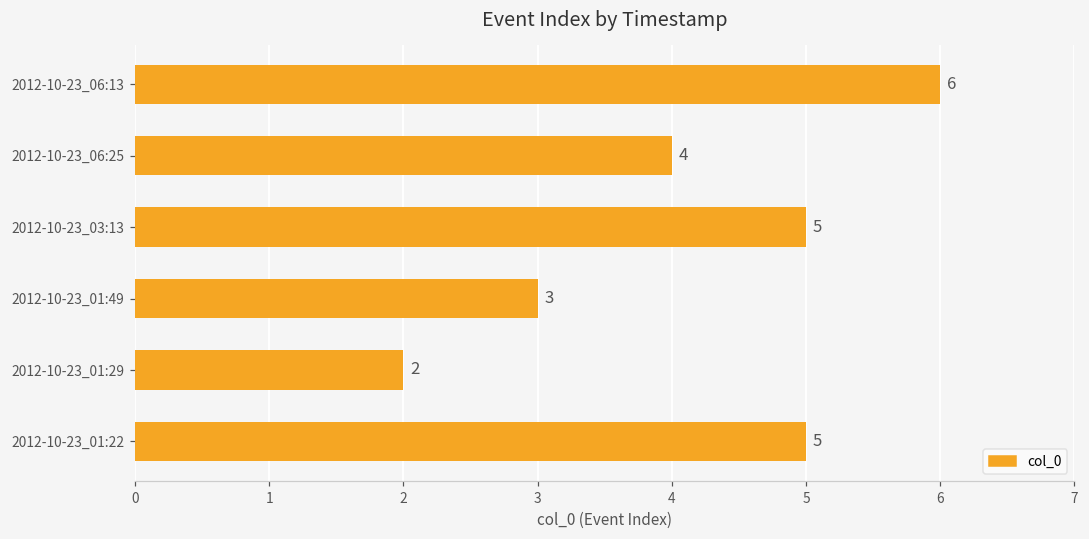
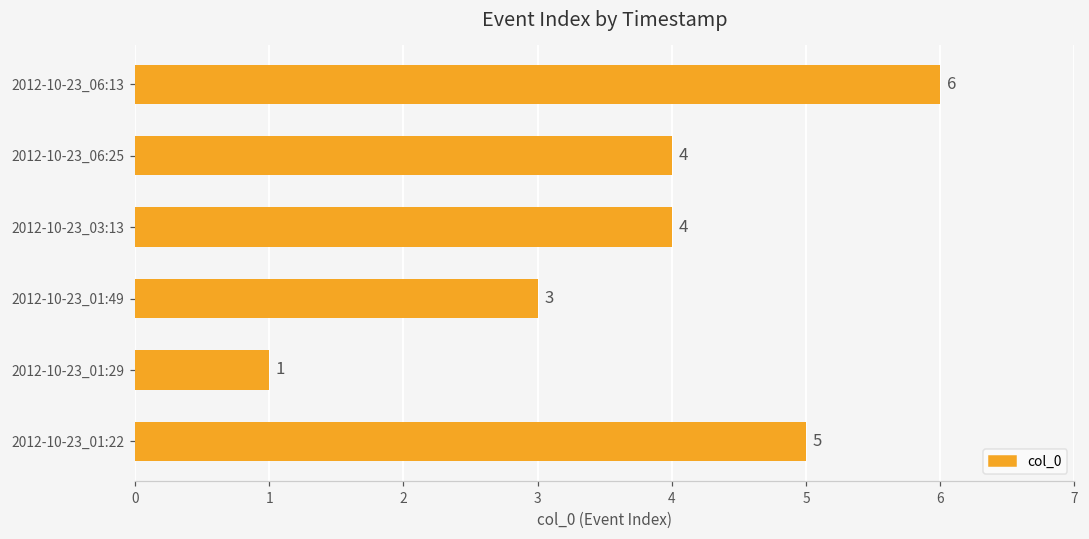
  {
    "2012-10-23_06:13": 6,
    "2012-10-23_06:25": 4,
-   "2012-10-23_03:13": 5,
+   "2012-10-23_03:13": 4,
    "2012-10-23_01:49": 3,
-   "2012-10-23_01:29": 2,
+   "2012-10-23_01:29": 1,
    "2012-10-23_01:22": 5
  }
